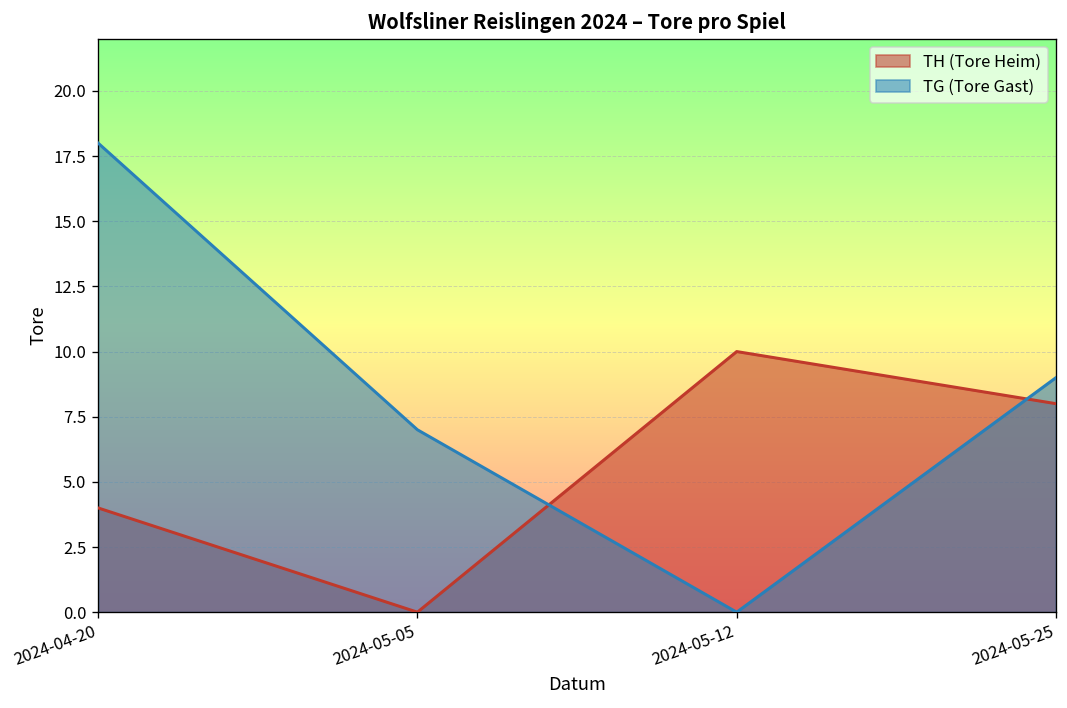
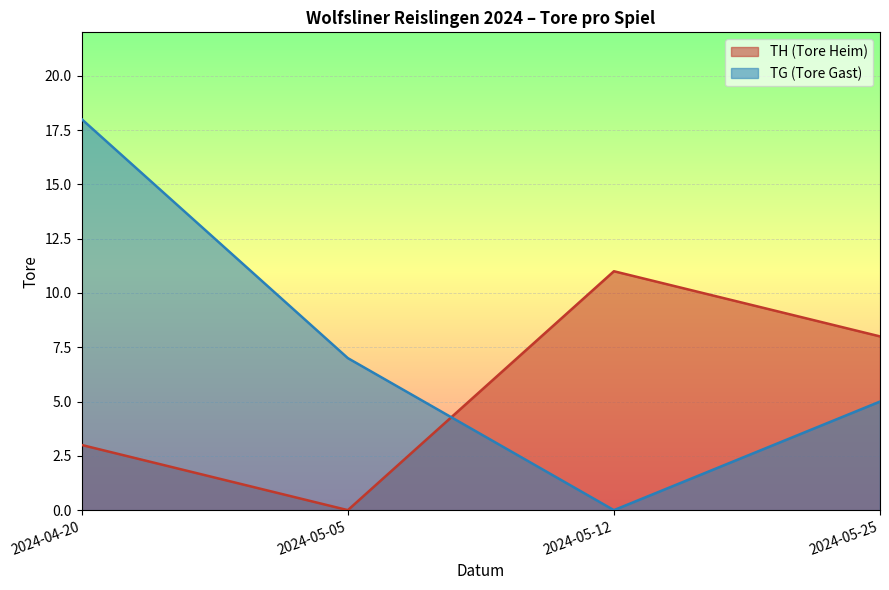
  {
    "TH (Tore Heim)": {
-     "2024-04-20": 4,
+     "2024-04-20": 3,
      "2024-05-05": 0,
-     "2024-05-12": 10,
+     "2024-05-12": 11,
      "2024-05-25": 8
    },
    "TG (Tore Gast)": {
      "2024-04-20": 18,
      "2024-05-05": 7,
      "2024-05-12": 0,
-     "2024-05-25": 9
+     "2024-05-25": 5
    }
  }
